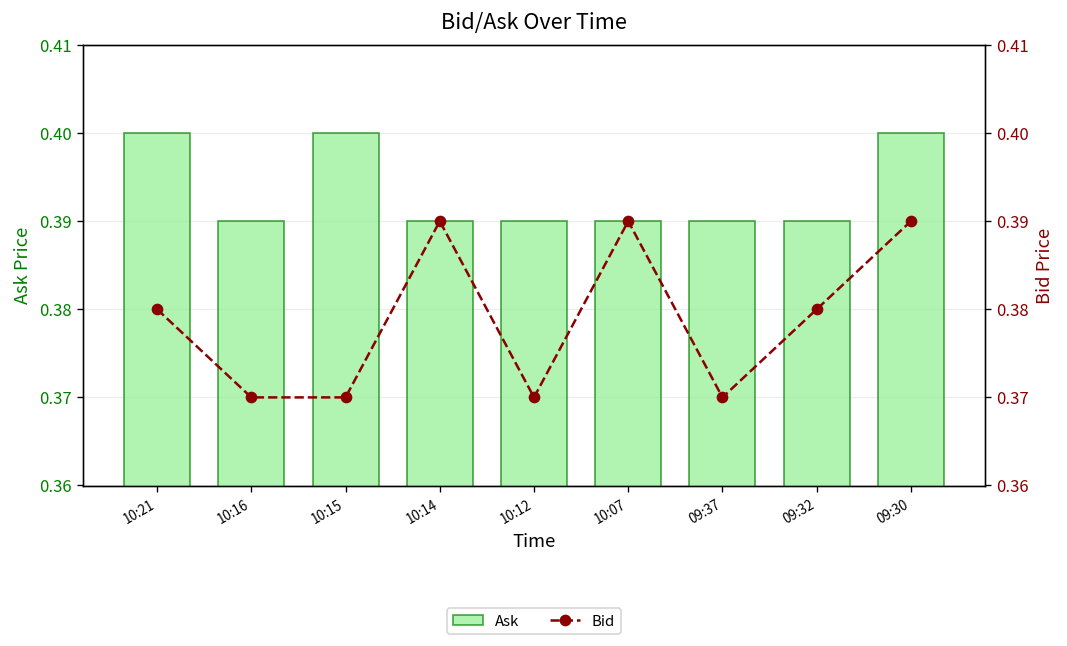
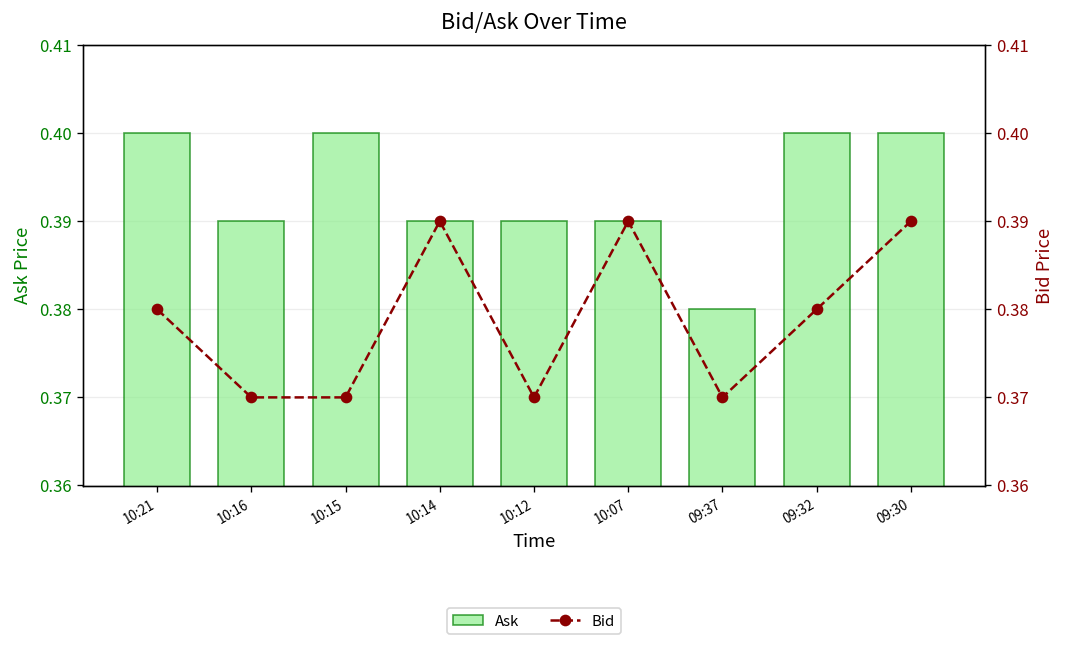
  {
    "Ask": {
      "10:21": 0.40,
      "10:16": 0.39,
      "10:15": 0.40,
      "10:14": 0.39,
      "10:12": 0.39,
      "10:07": 0.39,
-     "09:37": 0.39,
-     "09:32": 0.39,
+     "09:37": 0.38,
+     "09:32": 0.40,
      "09:30": 0.40
    },
    "Bid": {
      "10:21": 0.380,
      "10:16": 0.370,
      "10:15": 0.370,
      "10:14": 0.390,
      "10:12": 0.370,
      "10:07": 0.390,
      "09:37": 0.370,
      "09:32": 0.380,
      "09:30": 0.390
    }
  }
